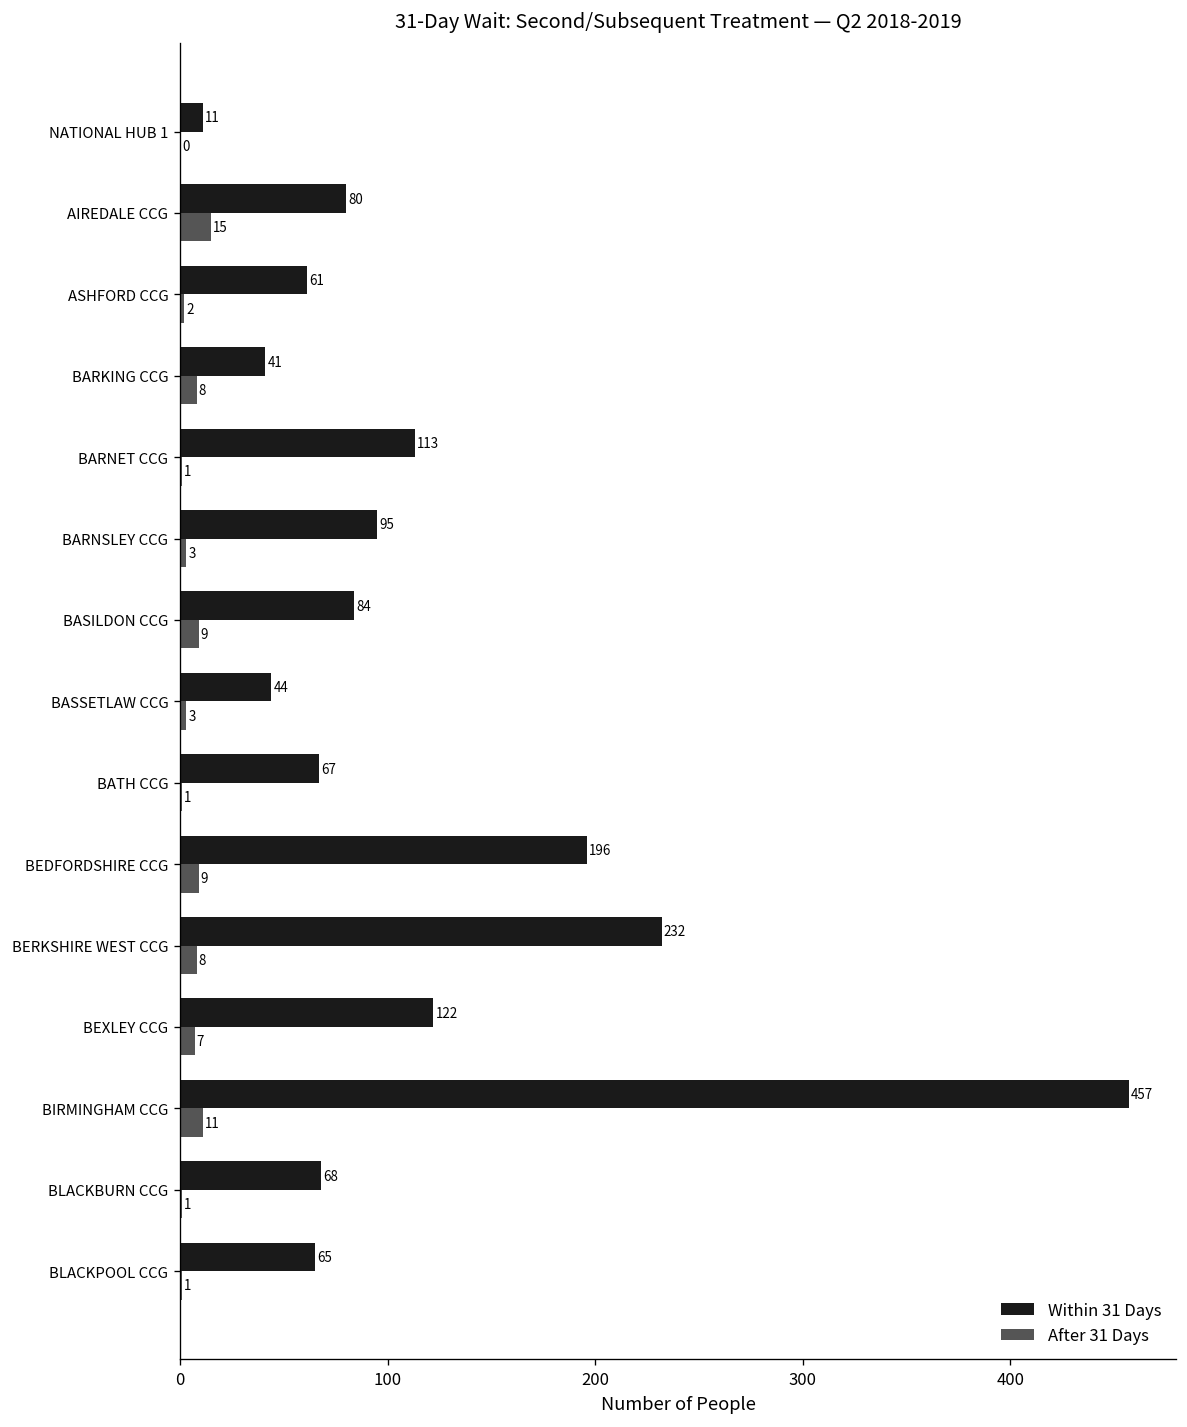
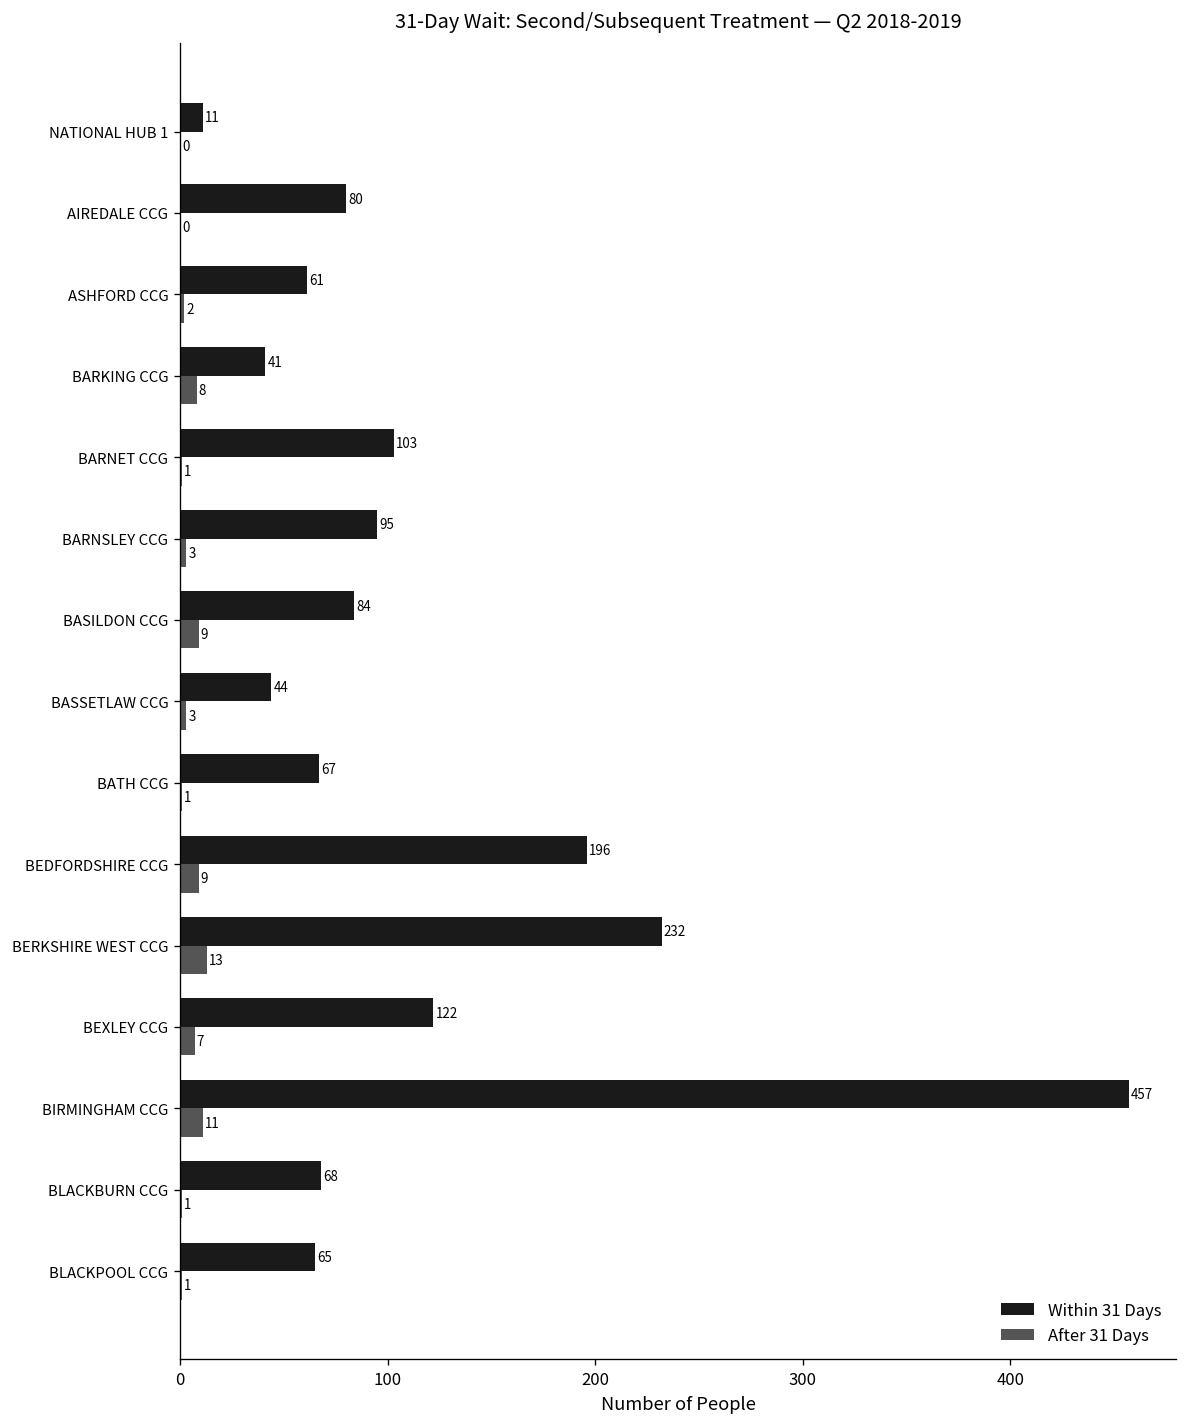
  {
    "Within 31 Days": {
      "NATIONAL HUB 1": 11,
      "AIREDALE CCG": 80,
      "ASHFORD CCG": 61,
      "BARKING CCG": 41,
-     "BARNET CCG": 113,
+     "BARNET CCG": 103,
      "BARNSLEY CCG": 95,
      "BASILDON CCG": 84,
      "BASSETLAW CCG": 44,
      "BATH CCG": 67,
      "BEDFORDSHIRE CCG": 196,
      "BERKSHIRE WEST CCG": 232,
      "BEXLEY CCG": 122,
      "BIRMINGHAM CCG": 457,
      "BLACKBURN CCG": 68,
      "BLACKPOOL CCG": 65
    },
    "After 31 Days": {
      "NATIONAL HUB 1": 0,
-     "AIREDALE CCG": 15,
+     "AIREDALE CCG": 0,
      "ASHFORD CCG": 2,
      "BARKING CCG": 8,
      "BARNET CCG": 1,
      "BARNSLEY CCG": 3,
      "BASILDON CCG": 9,
      "BASSETLAW CCG": 3,
      "BATH CCG": 1,
      "BEDFORDSHIRE CCG": 9,
-     "BERKSHIRE WEST CCG": 8,
+     "BERKSHIRE WEST CCG": 13,
      "BEXLEY CCG": 7,
      "BIRMINGHAM CCG": 11,
      "BLACKBURN CCG": 1,
      "BLACKPOOL CCG": 1
    }
  }
